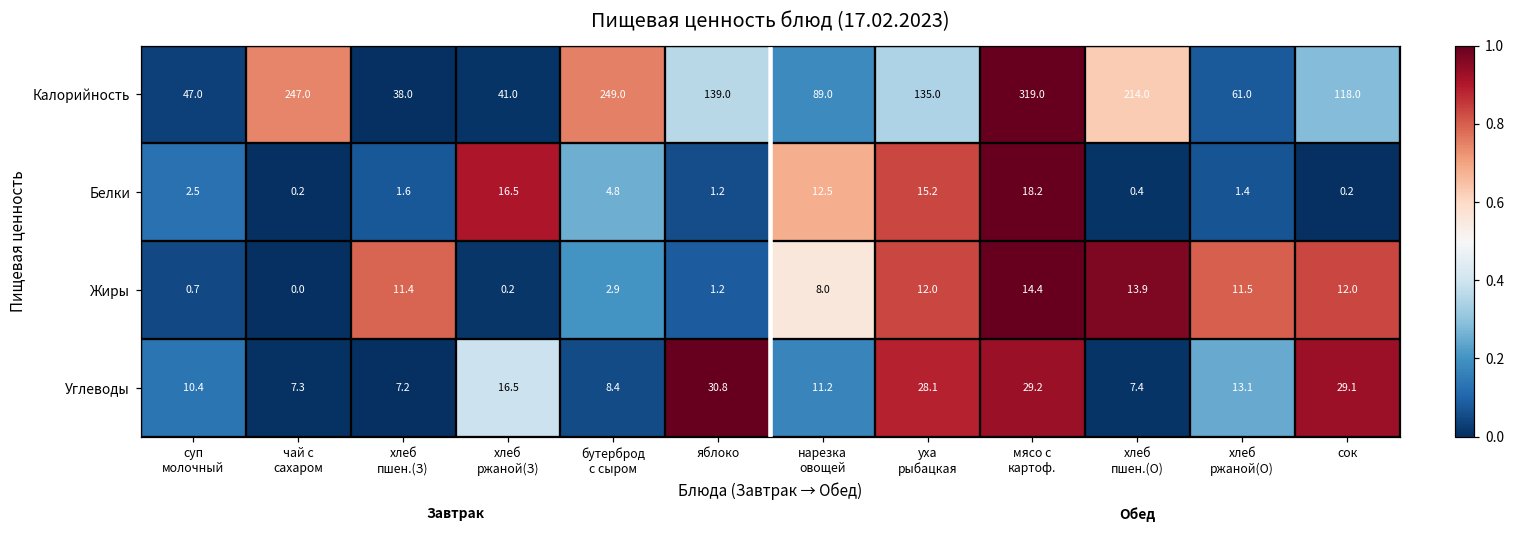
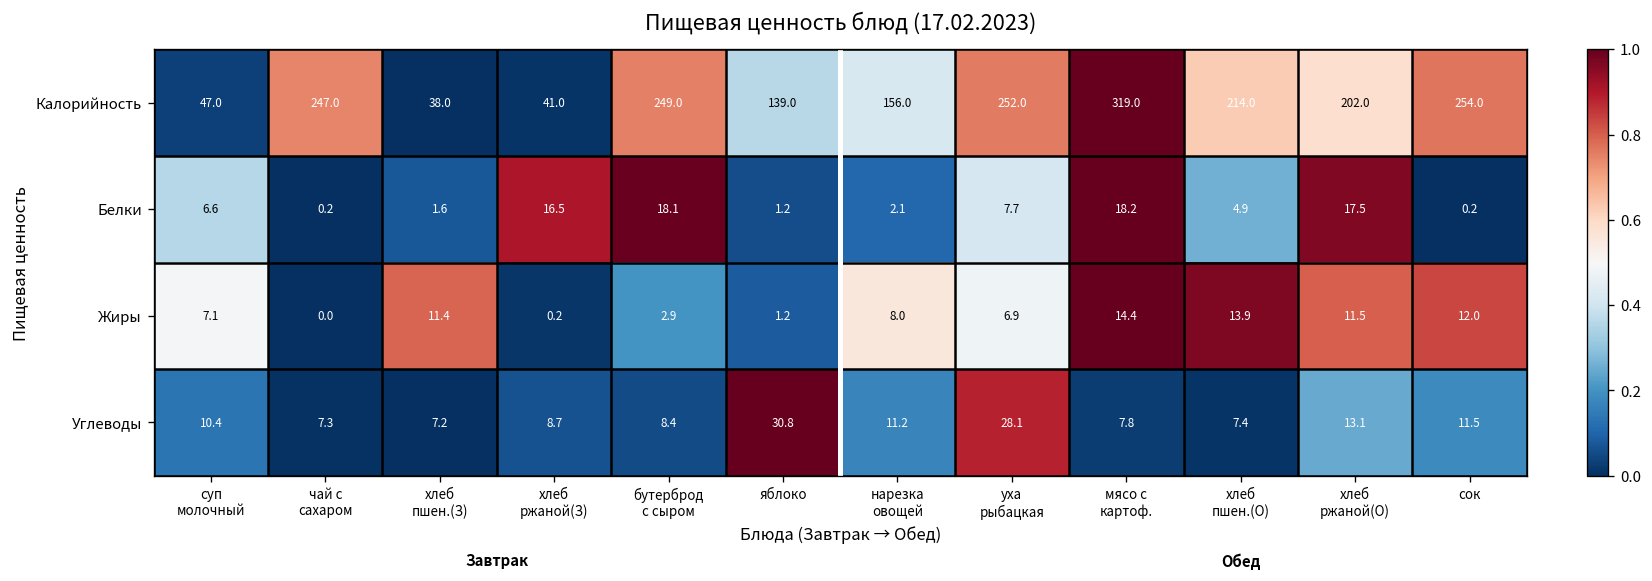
  {
    "Калорийность": {
      "суп молочный": 47.0,
      "чай с сахаром": 247.0,
      "хлеб пшен.(З)": 38.0,
      "хлеб ржаной(З)": 41.0,
      "бутерброд с сыром": 249.0,
      "яблоко": 139.0,
-     "нарезка овощей": 89.0,
-     "уха рыбацкая": 135.0,
+     "нарезка овощей": 156.0,
+     "уха рыбацкая": 252.0,
      "мясо с картоф.": 319.0,
      "хлеб пшен.(О)": 214.0,
-     "хлеб ржаной(О)": 61.0,
-     "сок": 118.0
+     "хлеб ржаной(О)": 202.0,
+     "сок": 254.0
    },
    "Белки": {
-     "суп молочный": 2.5,
+     "суп молочный": 6.6,
      "чай с сахаром": 0.2,
      "хлеб пшен.(З)": 1.6,
      "хлеб ржаной(З)": 16.5,
-     "бутерброд с сыром": 4.8,
+     "бутерброд с сыром": 18.1,
      "яблоко": 1.2,
-     "нарезка овощей": 12.5,
-     "уха рыбацкая": 15.2,
+     "нарезка овощей": 2.1,
+     "уха рыбацкая": 7.7,
      "мясо с картоф.": 18.2,
-     "хлеб пшен.(О)": 0.4,
-     "хлеб ржаной(О)": 1.4,
+     "хлеб пшен.(О)": 4.9,
+     "хлеб ржаной(О)": 17.5,
      "сок": 0.2
    },
    "Жиры": {
-     "суп молочный": 0.7,
+     "суп молочный": 7.1,
      "чай с сахаром": 0.0,
      "хлеб пшен.(З)": 11.4,
      "хлеб ржаной(З)": 0.2,
      "бутерброд с сыром": 2.9,
      "яблоко": 1.2,
      "нарезка овощей": 8.0,
-     "уха рыбацкая": 12.0,
+     "уха рыбацкая": 6.9,
      "мясо с картоф.": 14.4,
      "хлеб пшен.(О)": 13.9,
      "хлеб ржаной(О)": 11.5,
      "сок": 12.0
    },
    "Углеводы": {
      "суп молочный": 10.4,
      "чай с сахаром": 7.3,
      "хлеб пшен.(З)": 7.2,
-     "хлеб ржаной(З)": 16.5,
+     "хлеб ржаной(З)": 8.7,
      "бутерброд с сыром": 8.4,
      "яблоко": 30.8,
      "нарезка овощей": 11.2,
      "уха рыбацкая": 28.1,
-     "мясо с картоф.": 29.2,
+     "мясо с картоф.": 7.8,
      "хлеб пшен.(О)": 7.4,
      "хлеб ржаной(О)": 13.1,
-     "сок": 29.1
+     "сок": 11.5
    }
  }
